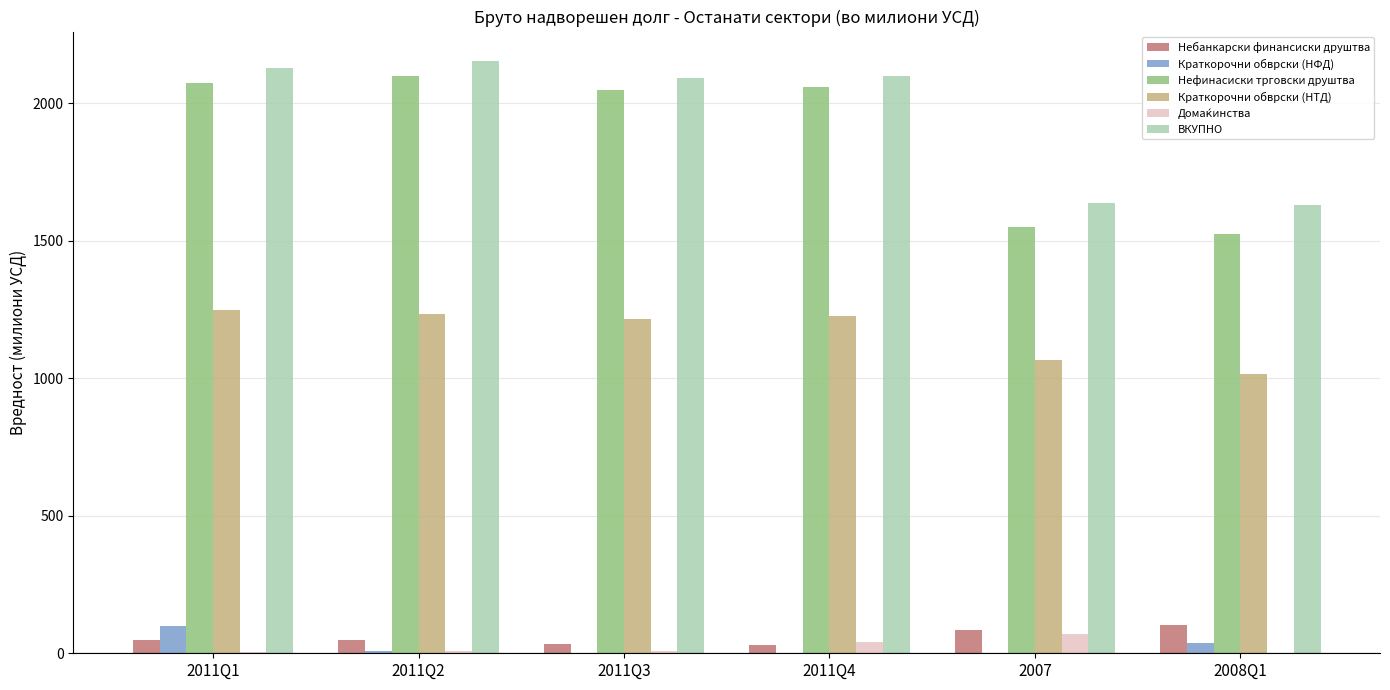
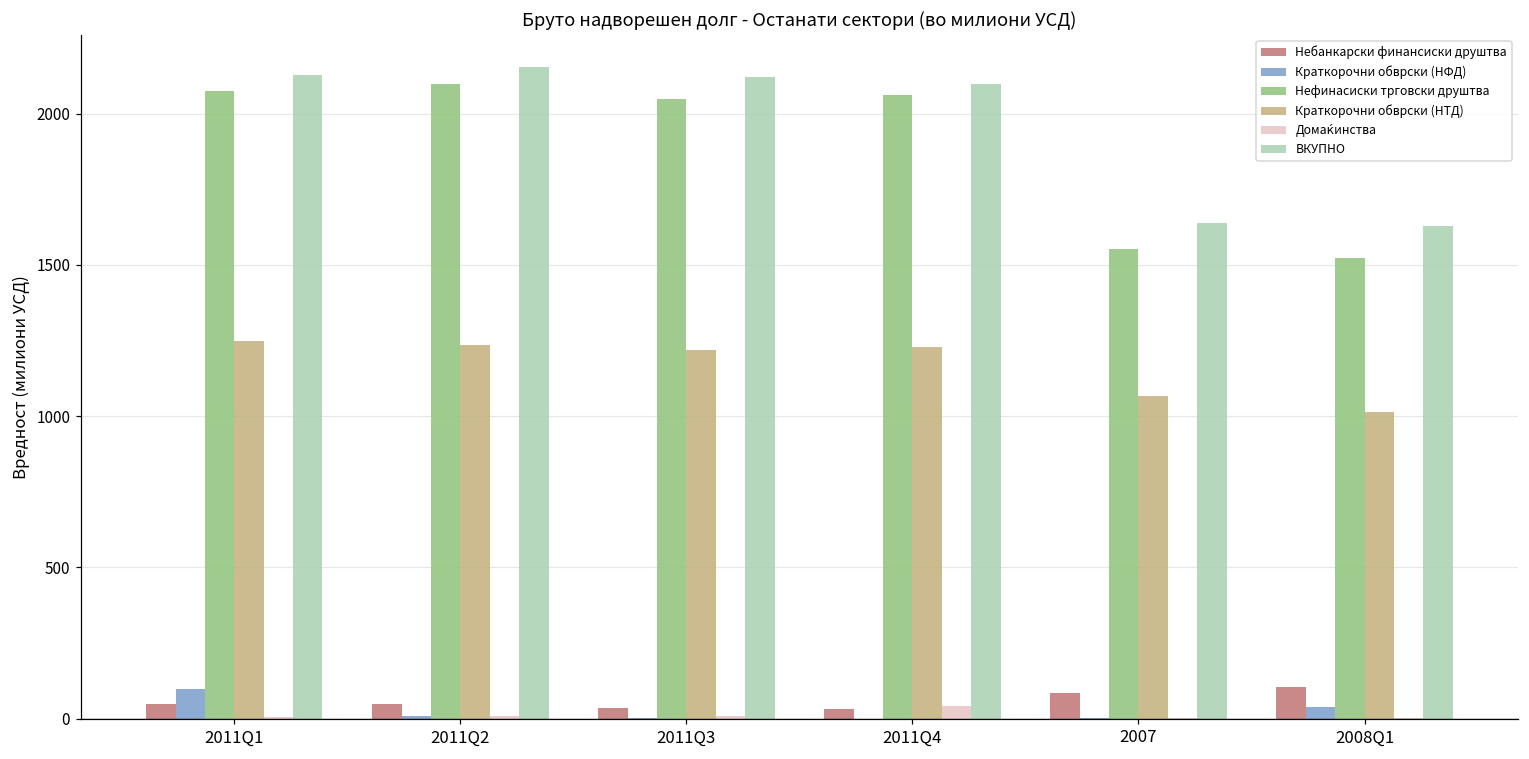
  {
    "Краткорочни обврски (НФД)": {
      "2011Q1": 100,
      "2008Q1": 40
    },
    "Домаќинства": {
      "2011Q4": 40,
-     "2007": 70
+     "2007": 0
    },
    "ВКУПНО": {
      "2011Q1": 2130,
      "2011Q2": 2150,
-     "2011Q3": 2090,
+     "2011Q3": 2120,
      "2011Q4": 2100,
      "2007": 1640,
      "2008Q1": 1630
    }
  }
